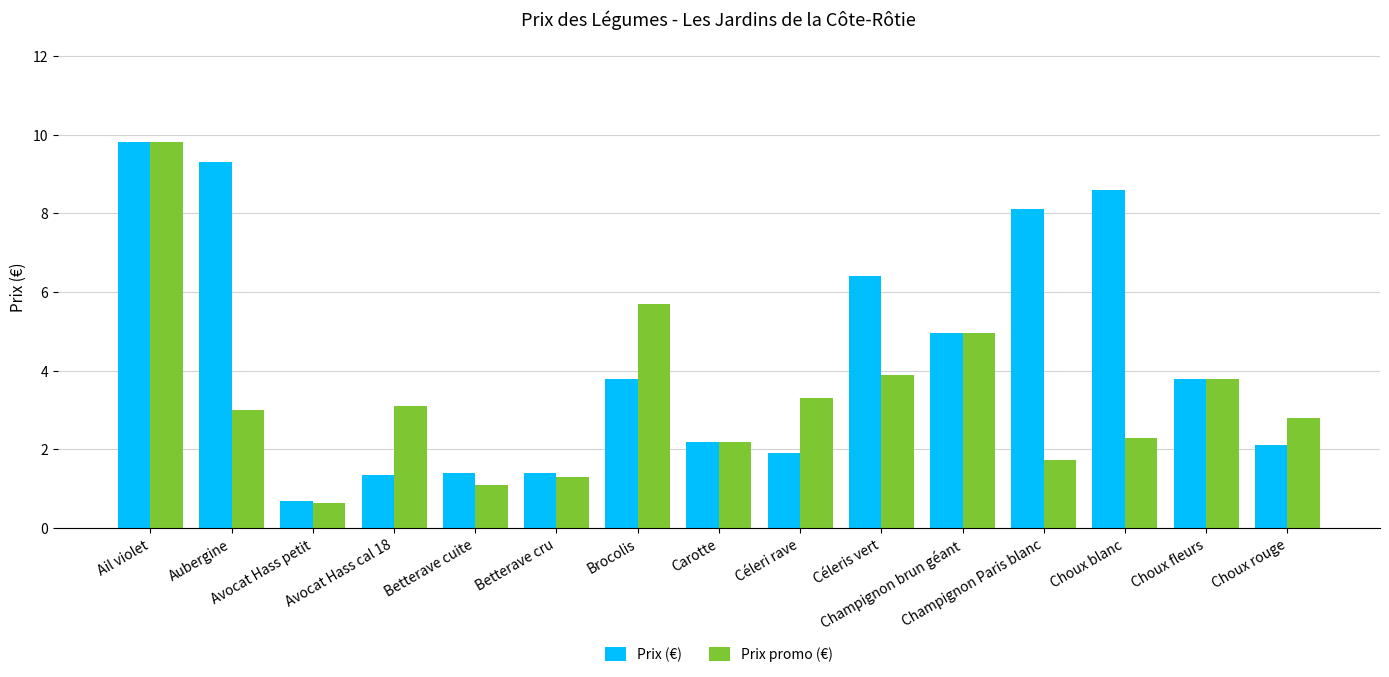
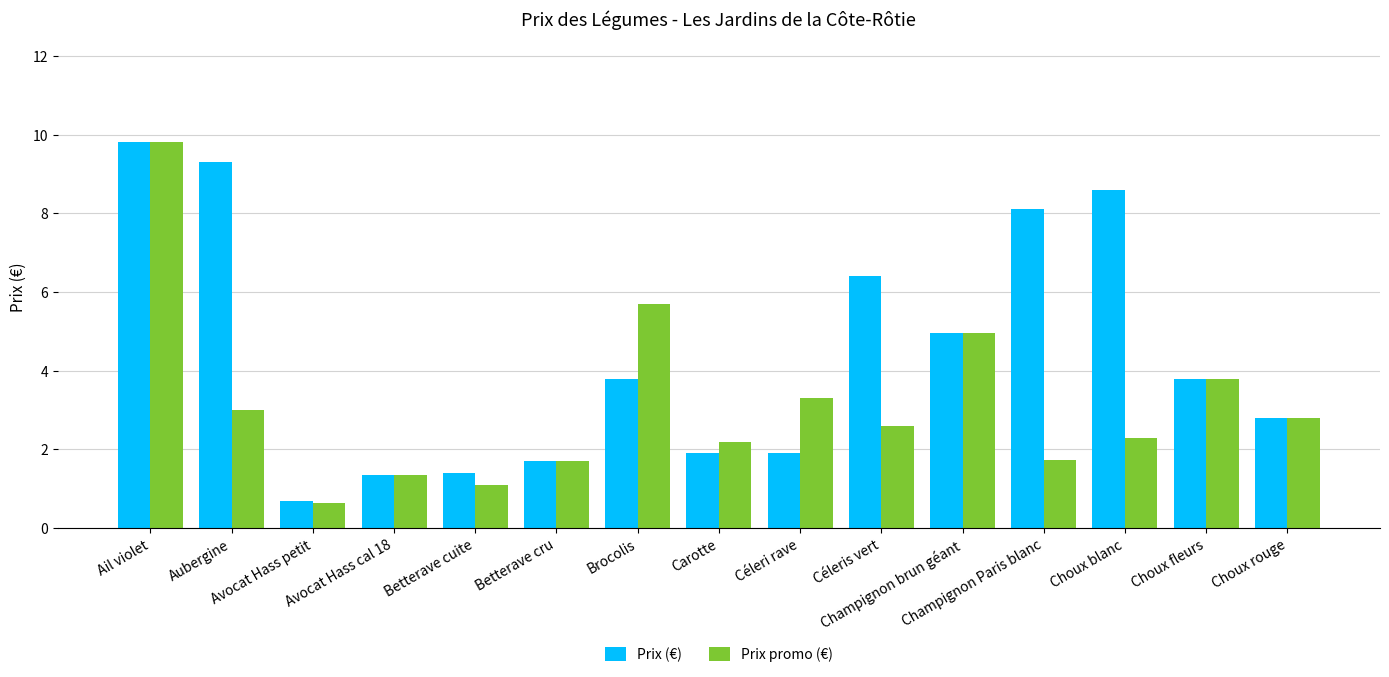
  {
    "Prix (€)": {
      "Ail violet": 9.8,
      "Aubergine": 9.3,
      "Avocat Hass petit": 0.7,
      "Avocat Hass cal 18": 1.4,
      "Betterave cuite": 1.4,
-     "Betterave cru": 1.4,
+     "Betterave cru": 1.7,
      "Brocolis": 3.8,
-     "Carotte": 2.2,
+     "Carotte": 1.9,
      "Céleri rave": 1.9,
      "Céleris vert": 6.4,
      "Champignon brun géant": 5.0,
      "Champignon Paris blanc": 8.1,
      "Choux blanc": 8.6,
      "Choux fleurs": 3.8,
-     "Choux rouge": 2.1
+     "Choux rouge": 2.8
    },
    "Prix promo (€)": {
      "Ail violet": 9.8,
      "Aubergine": 3.0,
      "Avocat Hass petit": 0.6,
-     "Avocat Hass cal 18": 3.1,
+     "Avocat Hass cal 18": 1.4,
      "Betterave cuite": 1.1,
-     "Betterave cru": 1.3,
+     "Betterave cru": 1.7,
      "Brocolis": 5.7,
      "Carotte": 2.2,
      "Céleri rave": 3.3,
-     "Céleris vert": 3.9,
+     "Céleris vert": 2.6,
      "Champignon brun géant": 5.0,
      "Champignon Paris blanc": 1.7,
      "Choux blanc": 2.3,
      "Choux fleurs": 3.8,
      "Choux rouge": 2.8
    }
  }
